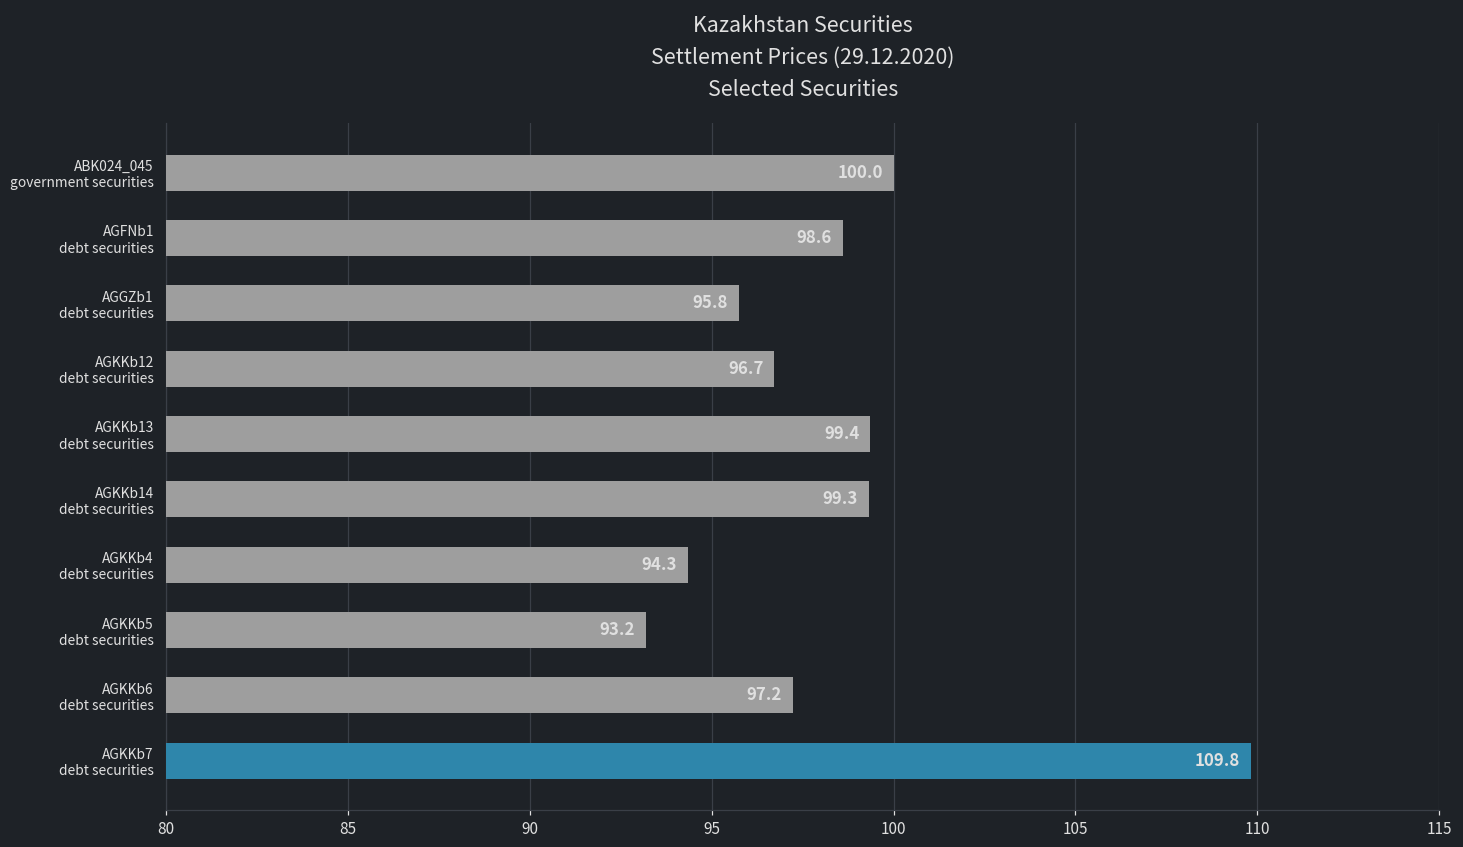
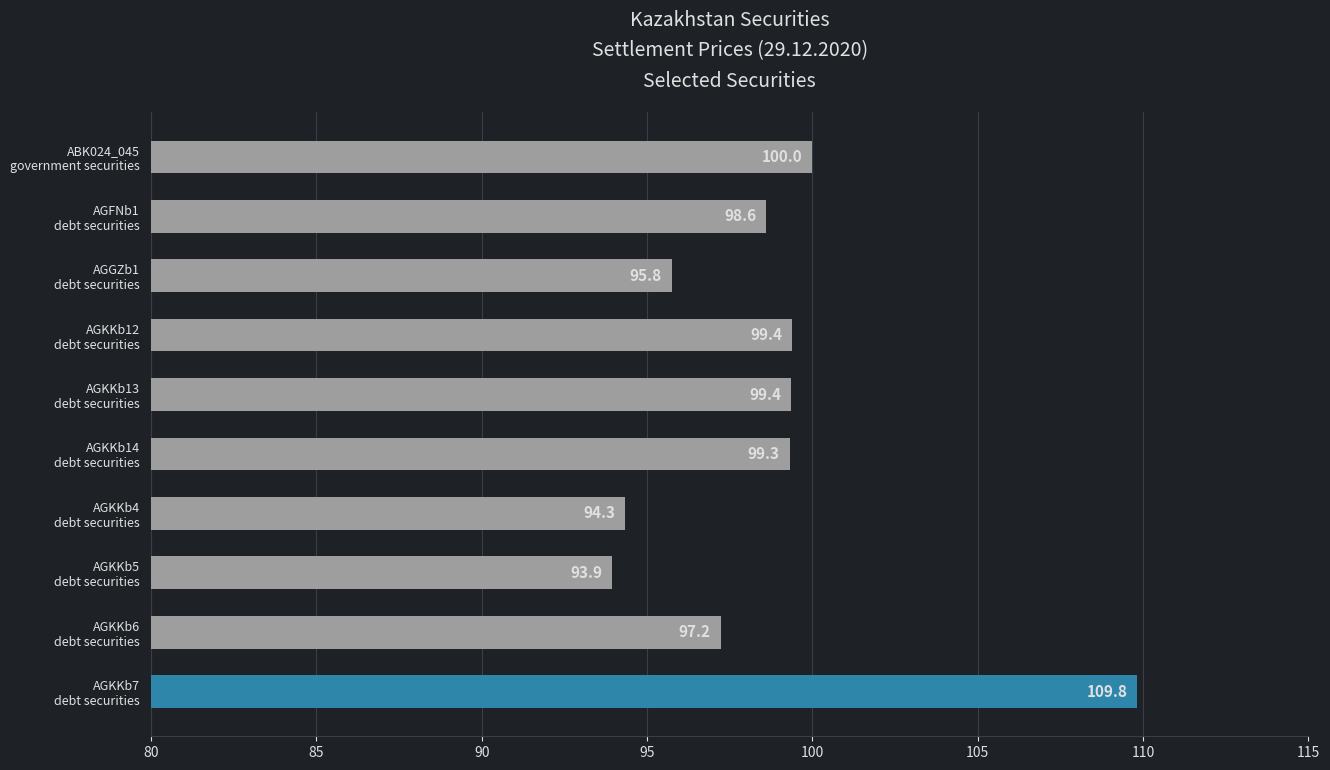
  {
    "ABK024_045 government securities": 100.0,
    "AGFNb1 debt securities": 98.6,
    "AGGZb1 debt securities": 95.8,
-   "AGKKb12 debt securities": 96.7,
+   "AGKKb12 debt securities": 99.4,
    "AGKKb13 debt securities": 99.4,
    "AGKKb14 debt securities": 99.3,
    "AGKKb4 debt securities": 94.3,
-   "AGKKb5 debt securities": 93.2,
+   "AGKKb5 debt securities": 93.9,
    "AGKKb6 debt securities": 97.2,
    "AGKKb7 debt securities": 109.8
  }
